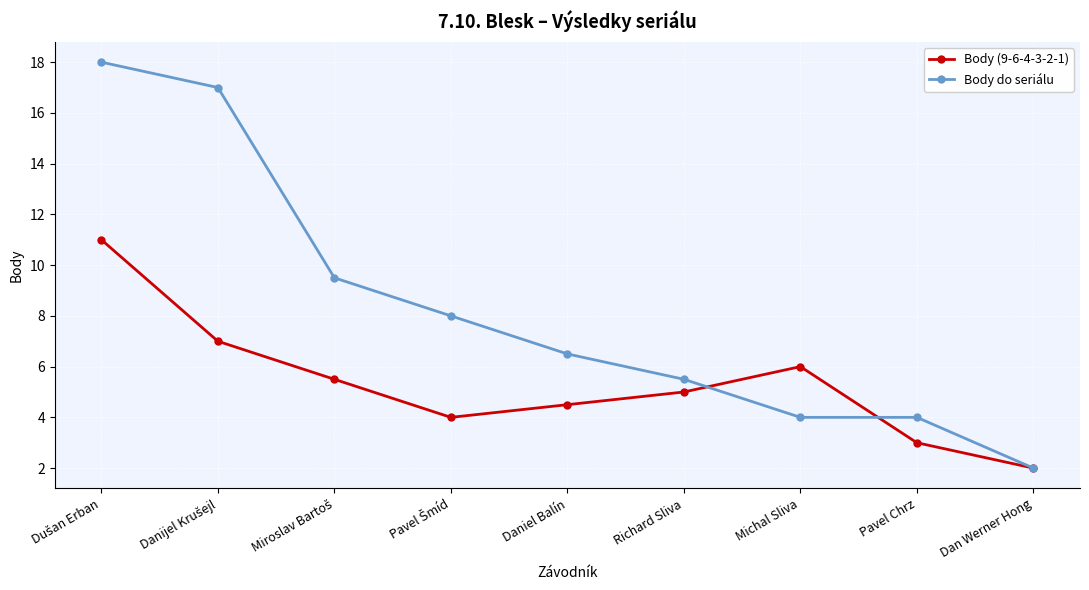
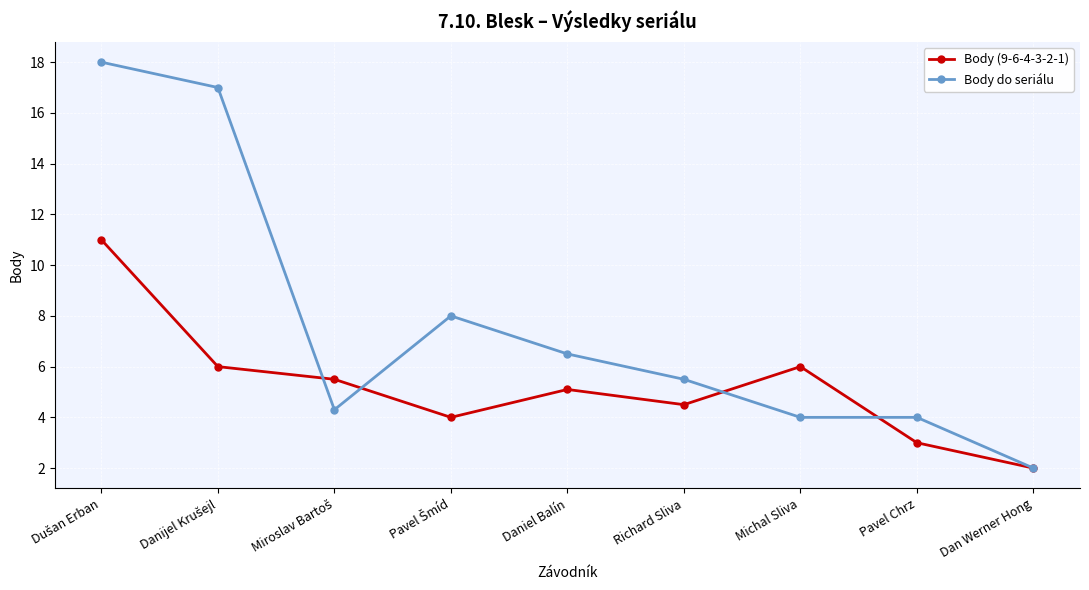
  {
    "Body (9-6-4-3-2-1)": {
      "Dušan Erban": 11.0,
-     "Danijel Krušejl": 7,
+     "Danijel Krušejl": 6,
      "Miroslav Bartoš": 5.5,
      "Pavel Šmíd": 4.0,
-     "Daniel Balín": 4.5,
-     "Richard Sliva": 5.0,
+     "Daniel Balín": 5.1,
+     "Richard Sliva": 4.5,
      "Michal Sliva": 6.0,
      "Pavel Chrz": 3.0
    },
    "Body do seriálu": {
      "Dušan Erban": 18.0,
      "Danijel Krušejl": 17.0,
-     "Miroslav Bartoš": 9.5,
+     "Miroslav Bartoš": 4.3,
      "Pavel Šmíd": 8.0,
      "Daniel Balín": 6.5,
      "Richard Sliva": 5.5,
      "Michal Sliva": 4.0,
      "Pavel Chrz": 4.0
    }
  }
